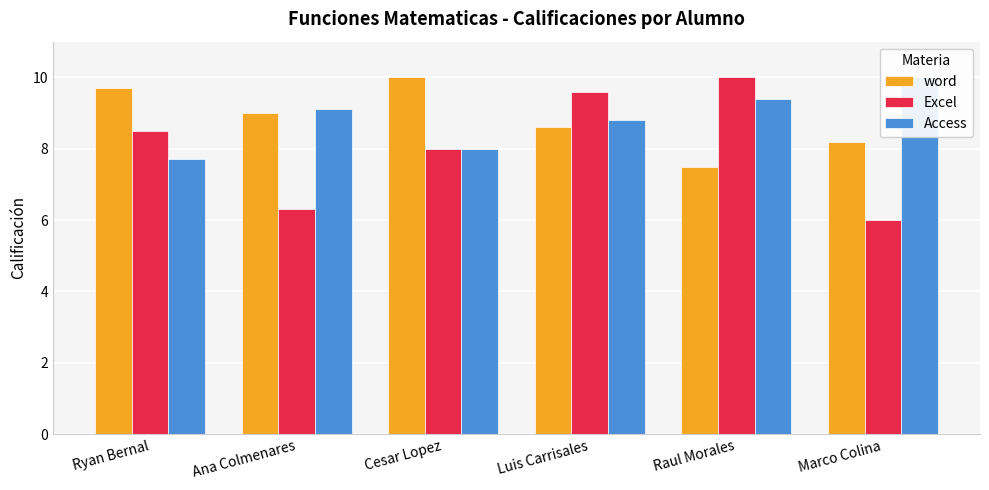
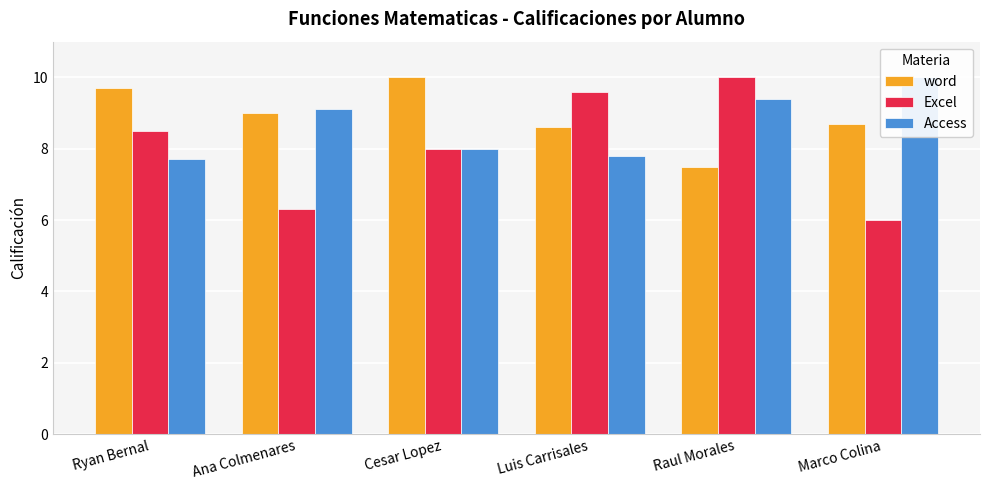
  {
    "word": {
      "Ryan Bernal": 9.7,
      "Ana Colmenares": 9.0,
      "Cesar Lopez": 10.0,
      "Luis Carrisales": 8.6,
      "Raul Morales": 7.5,
-     "Marco Colina": 8.2
+     "Marco Colina": 8.7
    },
    "Excel": {
      "Ryan Bernal": 8.5,
      "Ana Colmenares": 6.3,
      "Cesar Lopez": 8.0,
      "Luis Carrisales": 9.6,
      "Raul Morales": 10.0,
      "Marco Colina": 6.0
    },
    "Access": {
      "Ryan Bernal": 7.7,
      "Ana Colmenares": 9.1,
      "Cesar Lopez": 8.0,
-     "Luis Carrisales": 8.8,
+     "Luis Carrisales": 7.8,
      "Raul Morales": 9.4
    }
  }
